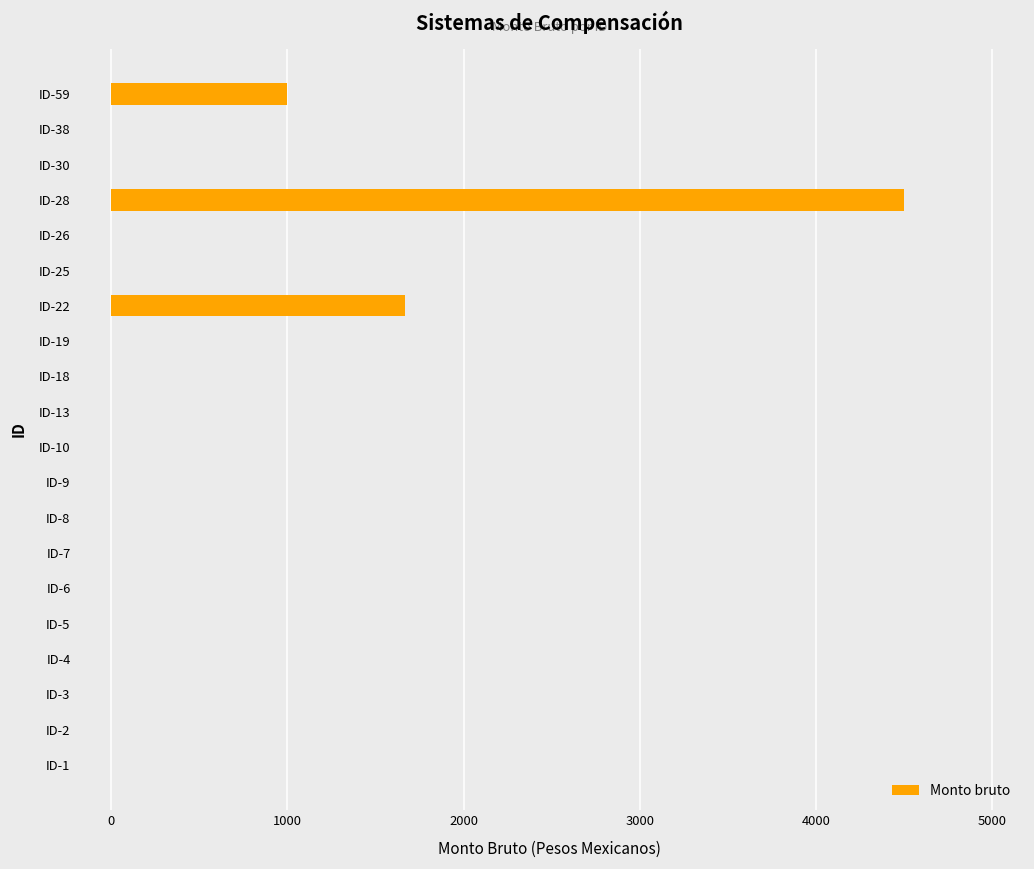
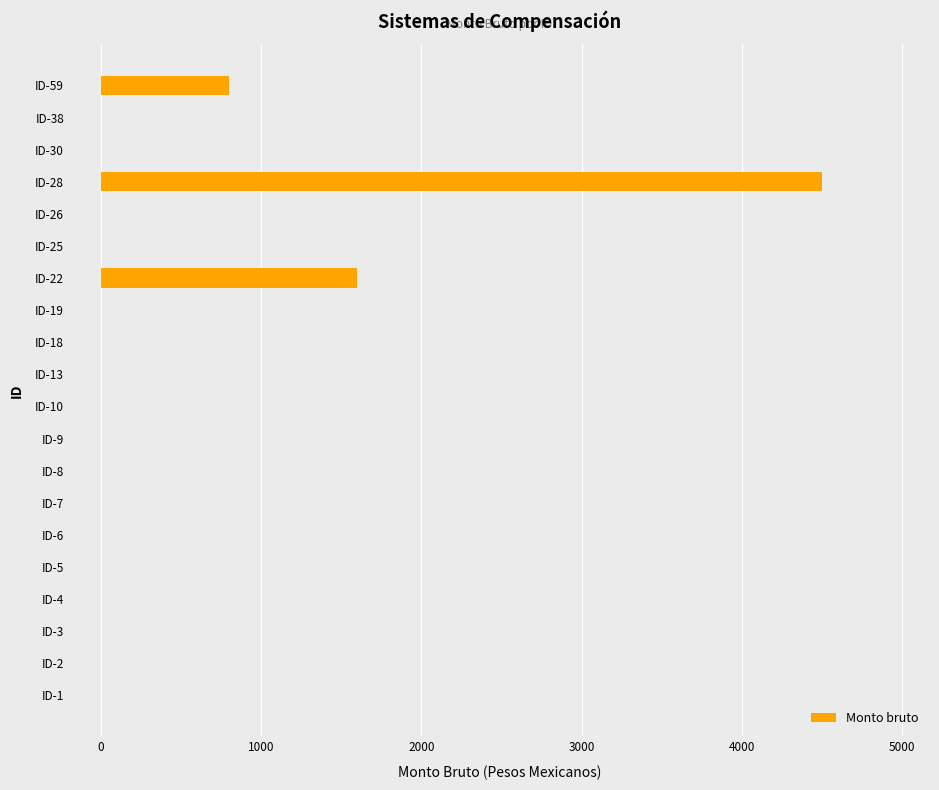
  {
-   "ID-59": 1000,
+   "ID-59": 800,
    "ID-38": 0,
    "ID-30": 0,
    "ID-28": 4500,
    "ID-26": 0,
    "ID-25": 0,
-   "ID-22": 1670,
+   "ID-22": 1600,
    "ID-19": 0,
    "ID-18": 0,
    "ID-13": 0,
    "ID-10": 0,
    "ID-9": 0,
    "ID-8": 0,
    "ID-7": 0,
    "ID-6": 0,
    "ID-5": 0,
    "ID-4": 0,
    "ID-3": 0,
    "ID-2": 0,
    "ID-1": 0
  }
